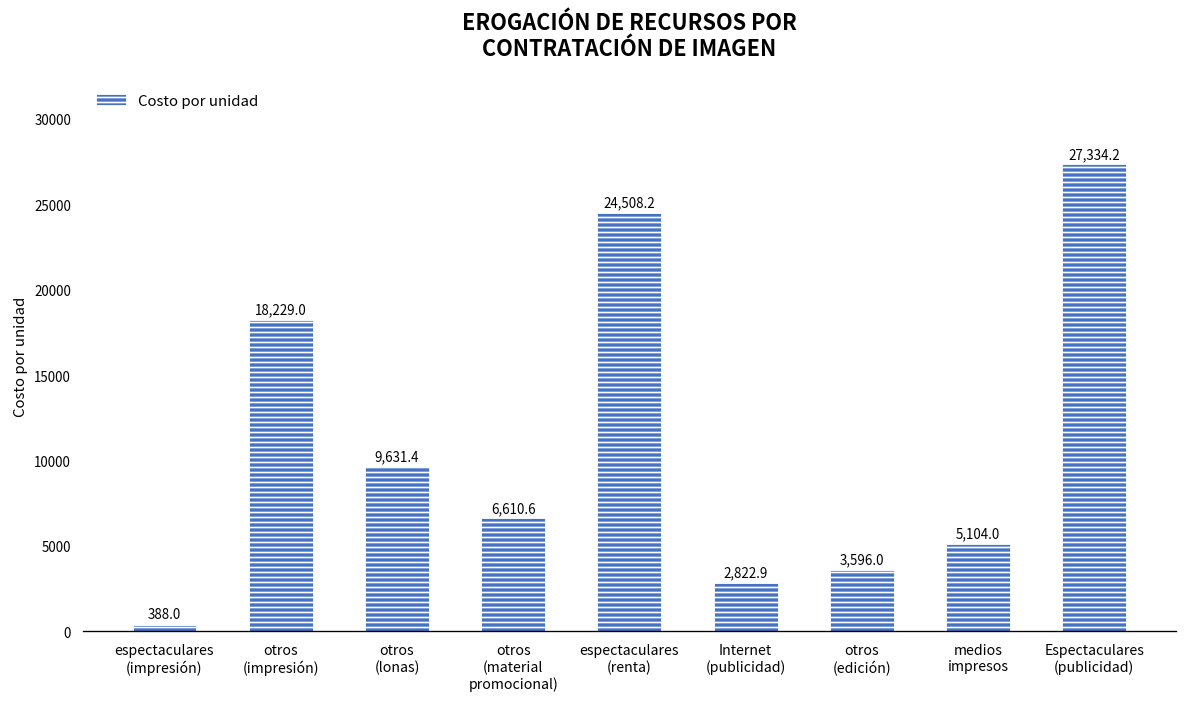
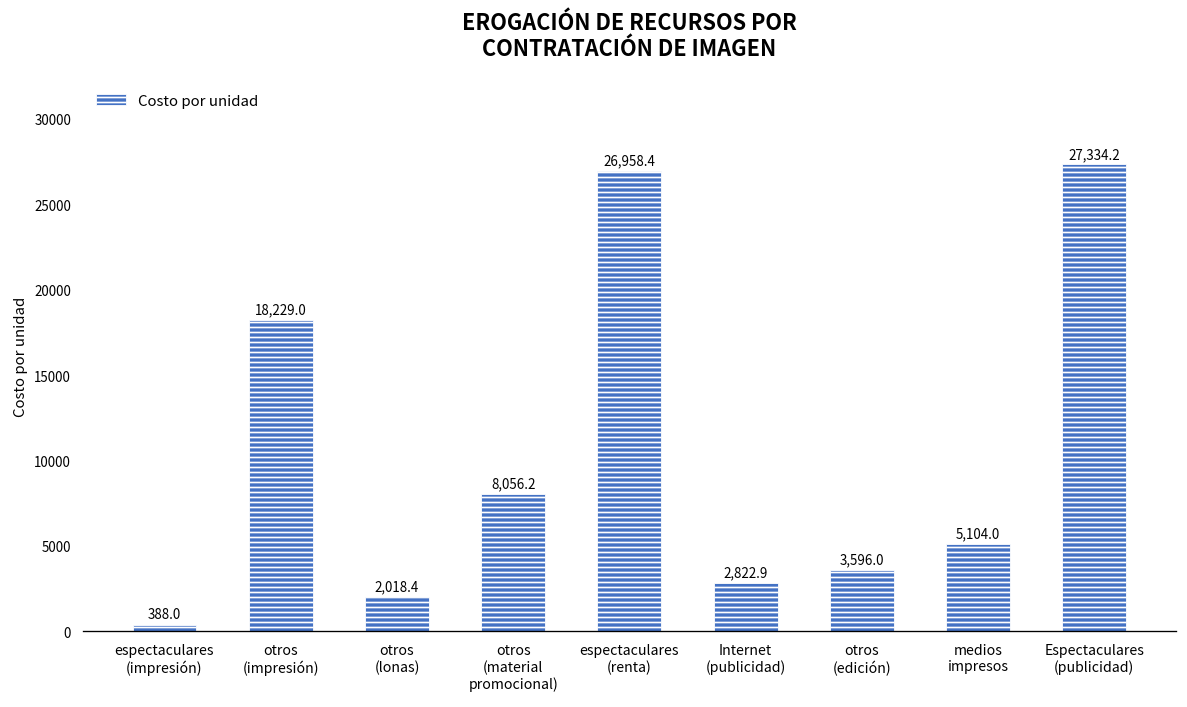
  {
    "espectaculares (impresión)": "388.0",
    "otros (impresión)": "18,229.0",
-   "otros (lonas)": "9,631.4",
-   "otros (material promocional)": "6,610.6",
-   "espectaculares (renta)": "24,508.2",
+   "otros (lonas)": "2,018.4",
+   "otros (material promocional)": "8,056.2",
+   "espectaculares (renta)": "26,958.4",
    "Internet (publicidad)": "2,822.9",
    "otros (edición)": "3,596.0",
    "medios impresos": "5,104.0",
    "Espectaculares (publicidad)": "27,334.2"
  }
